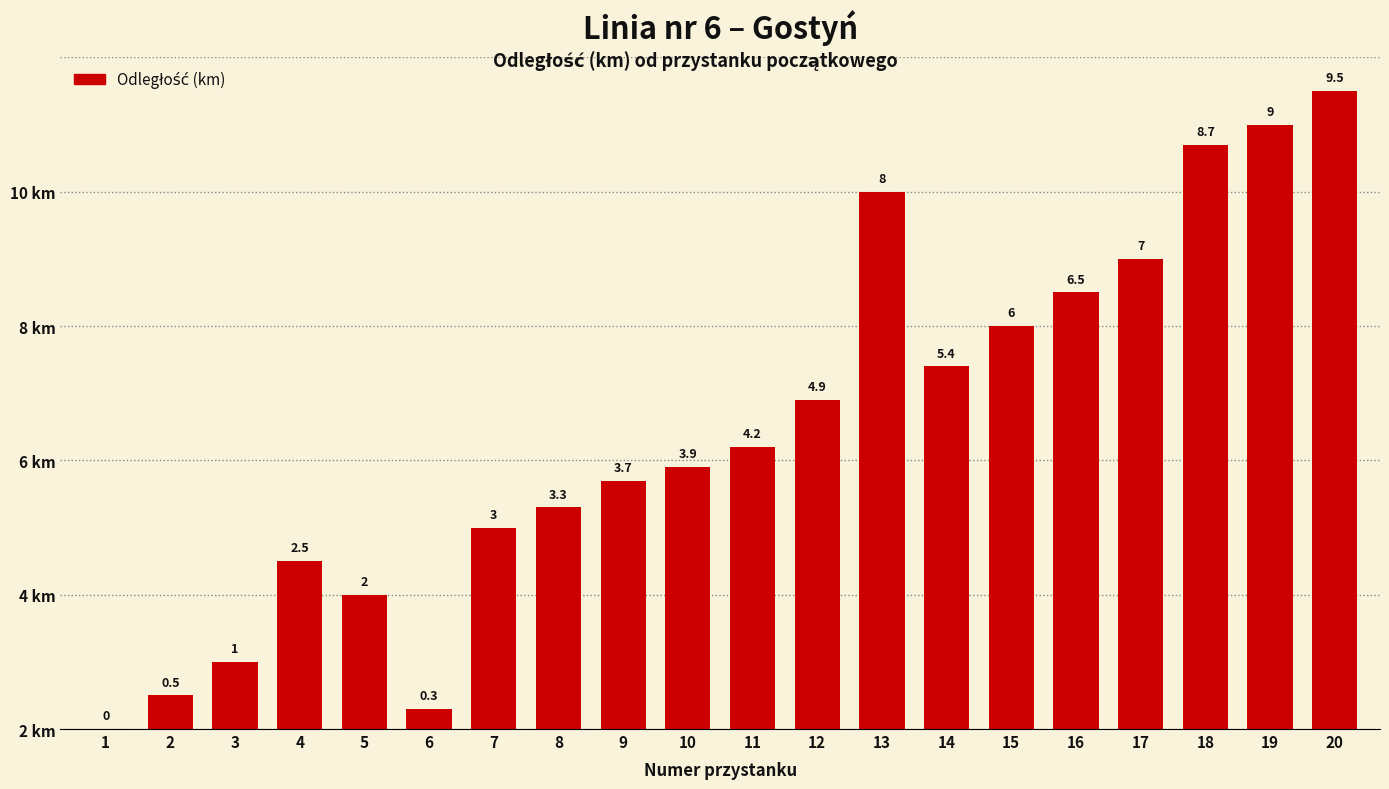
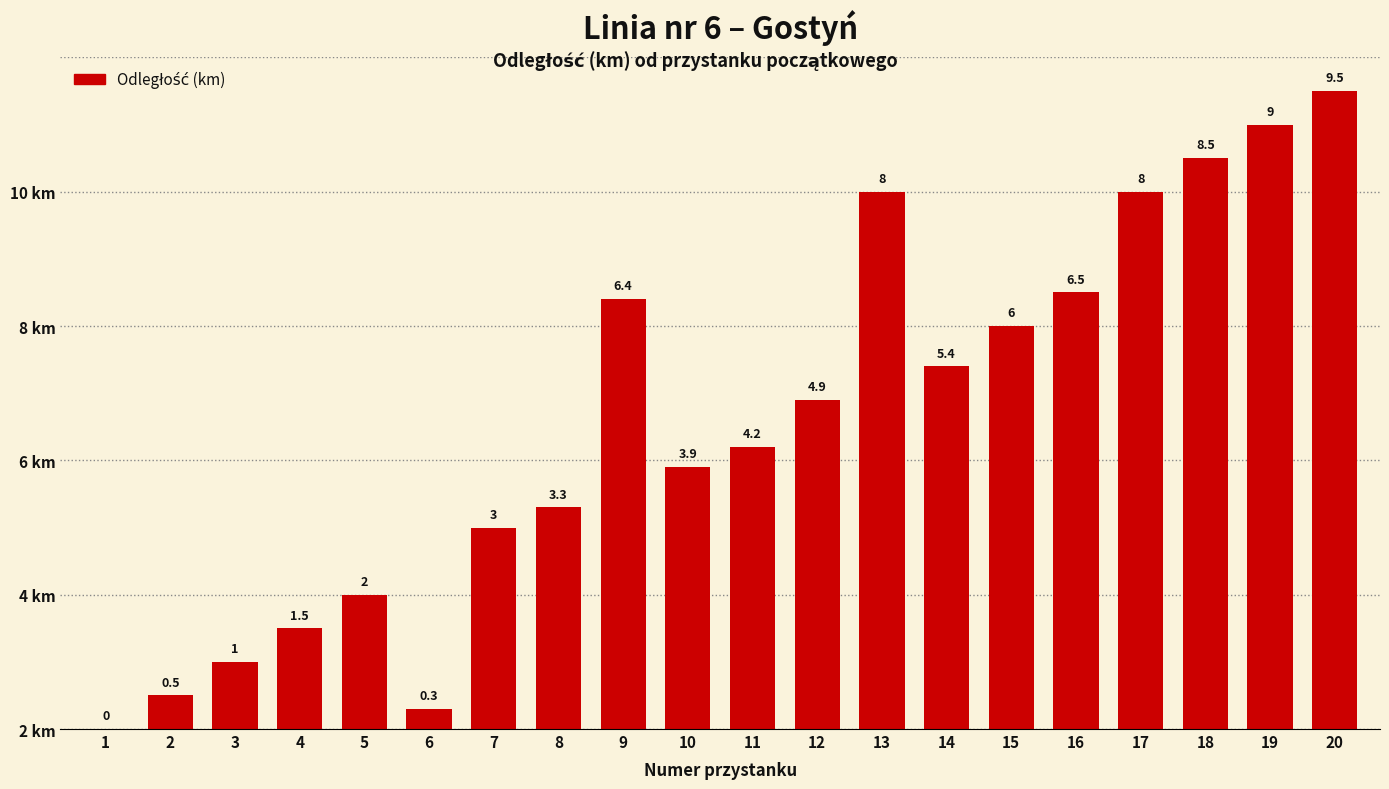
  {
    "1": 0,
    "2": 0.5,
    "3": 1,
-   "4": 2.5,
+   "4": 1.5,
    "5": 2,
    "6": 0.3,
    "7": 3,
    "8": 3.3,
-   "9": 3.7,
+   "9": 6.4,
    "10": 3.9,
    "11": 4.2,
    "12": 4.9,
    "13": 8,
    "14": 5.4,
    "15": 6,
    "16": 6.5,
-   "17": 7,
-   "18": 8.7,
+   "17": 8,
+   "18": 8.5,
    "19": 9,
    "20": 9.5
  }
